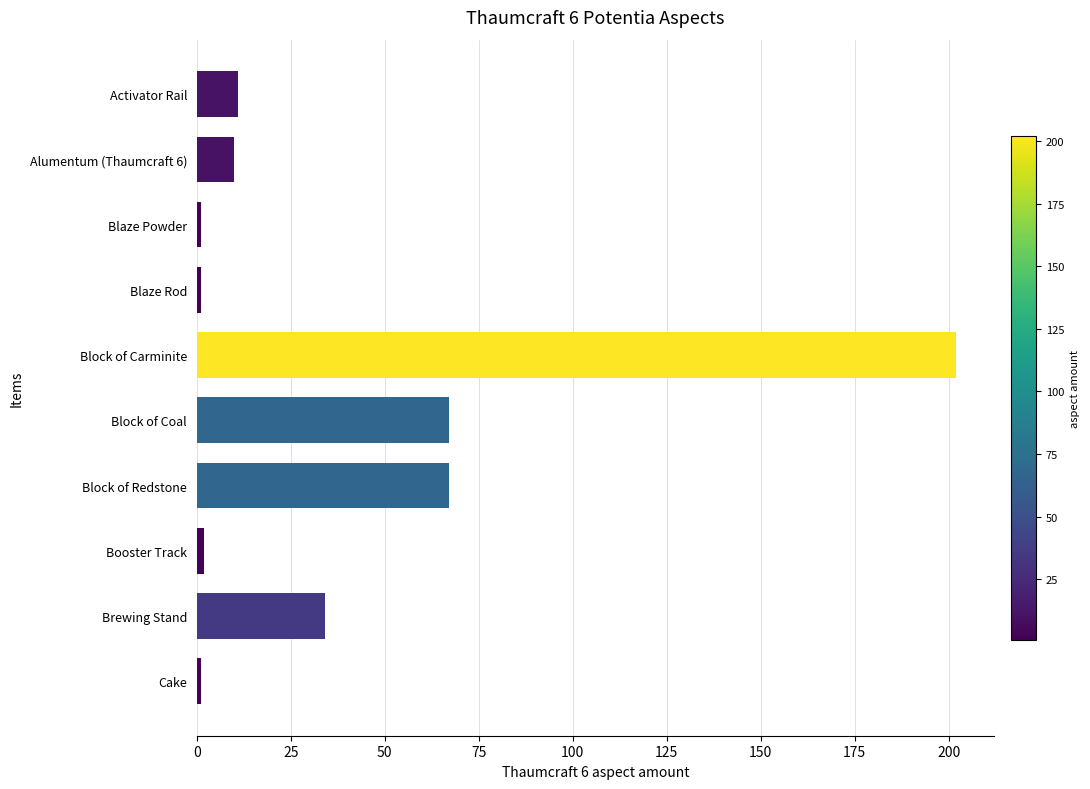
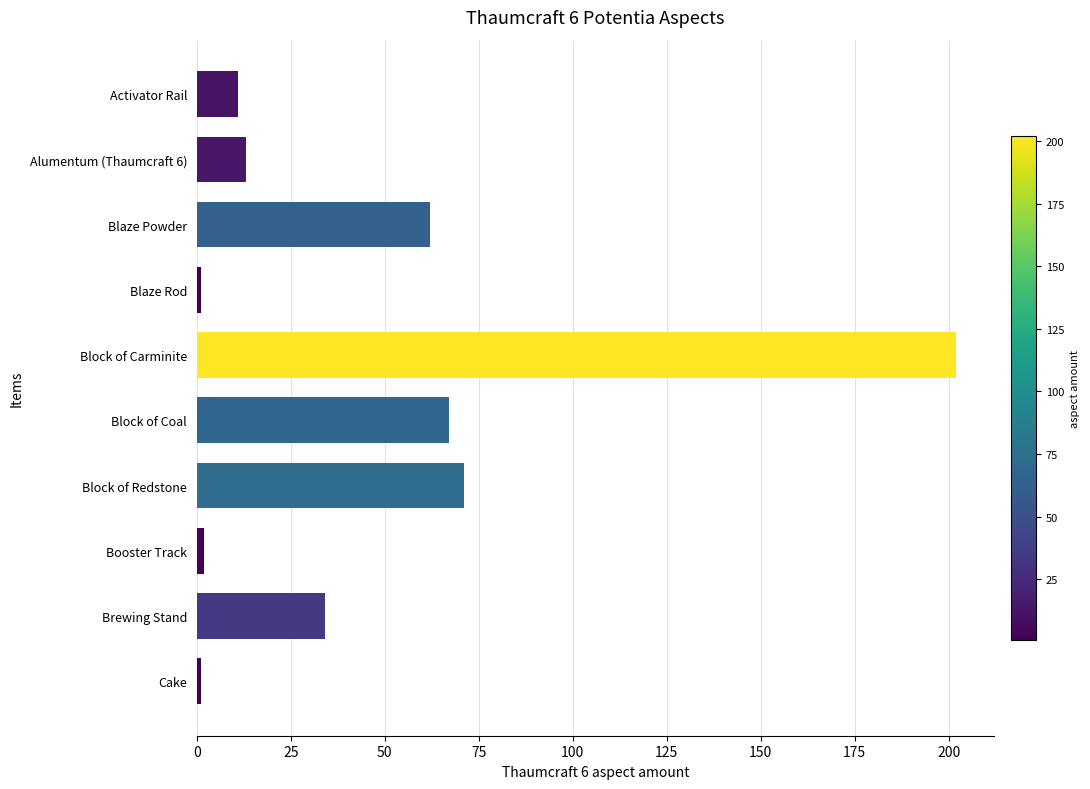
  {
    "Activator Rail": 11,
-   "Alumentum (Thaumcraft 6)": 10,
-   "Blaze Powder": 1,
+   "Alumentum (Thaumcraft 6)": 13,
+   "Blaze Powder": 62,
    "Blaze Rod": 1,
    "Block of Carminite": 202,
    "Block of Coal": 67,
-   "Block of Redstone": 67,
+   "Block of Redstone": 71,
    "Booster Track": 2,
    "Brewing Stand": 34,
    "Cake": 1
  }
